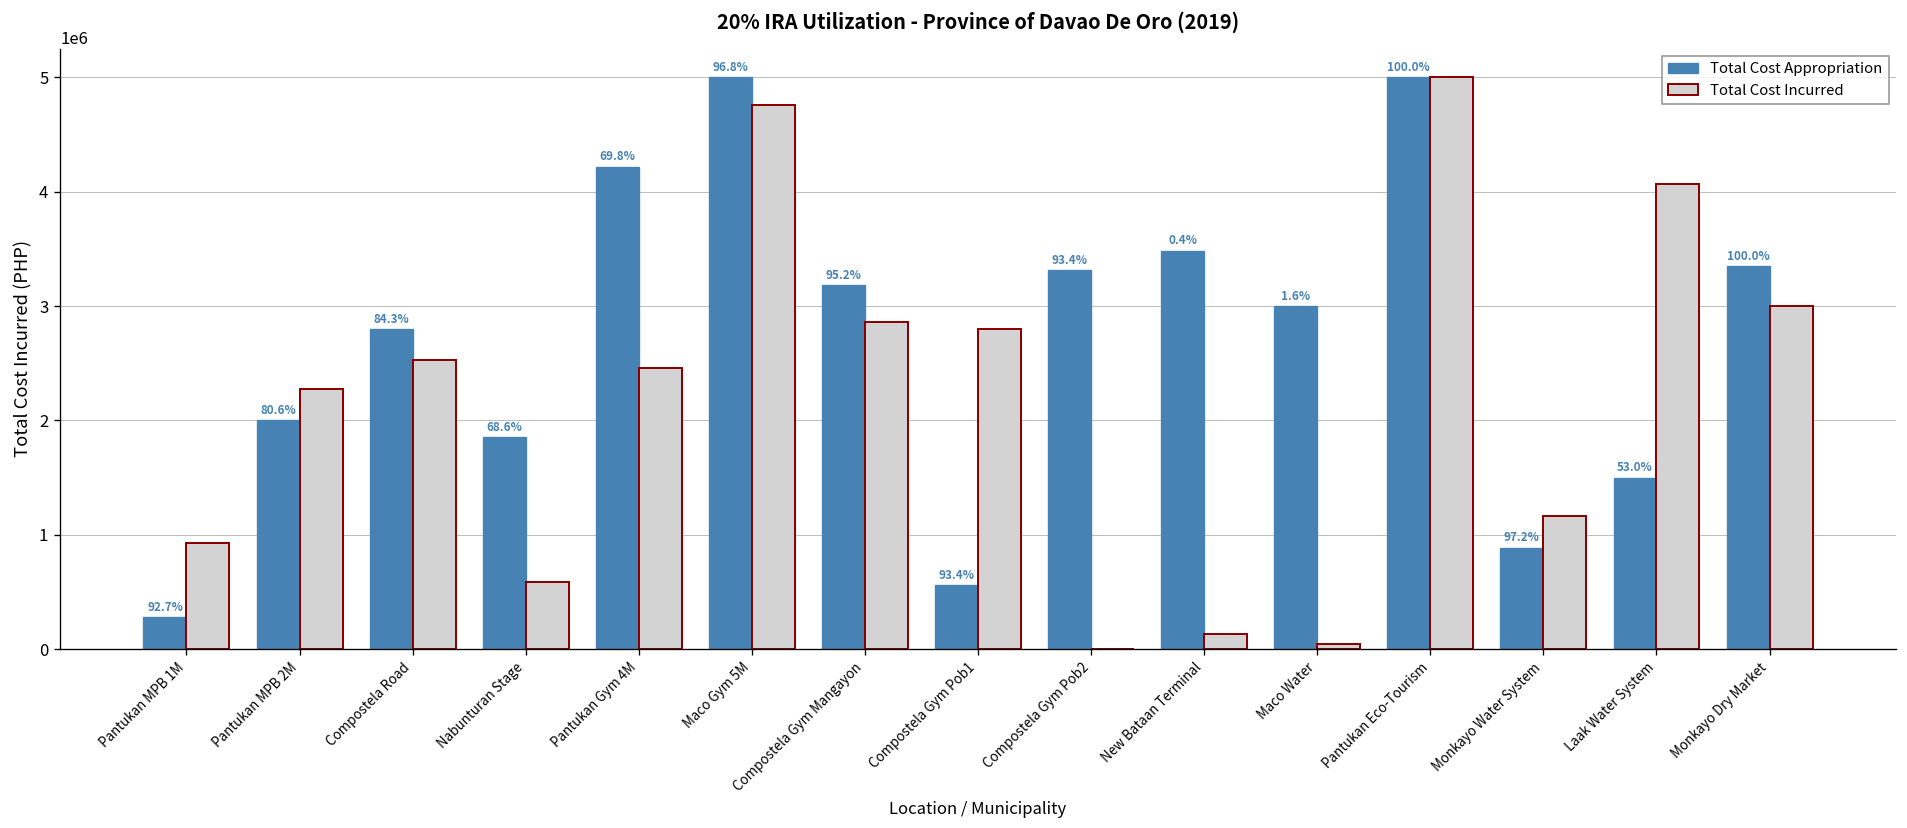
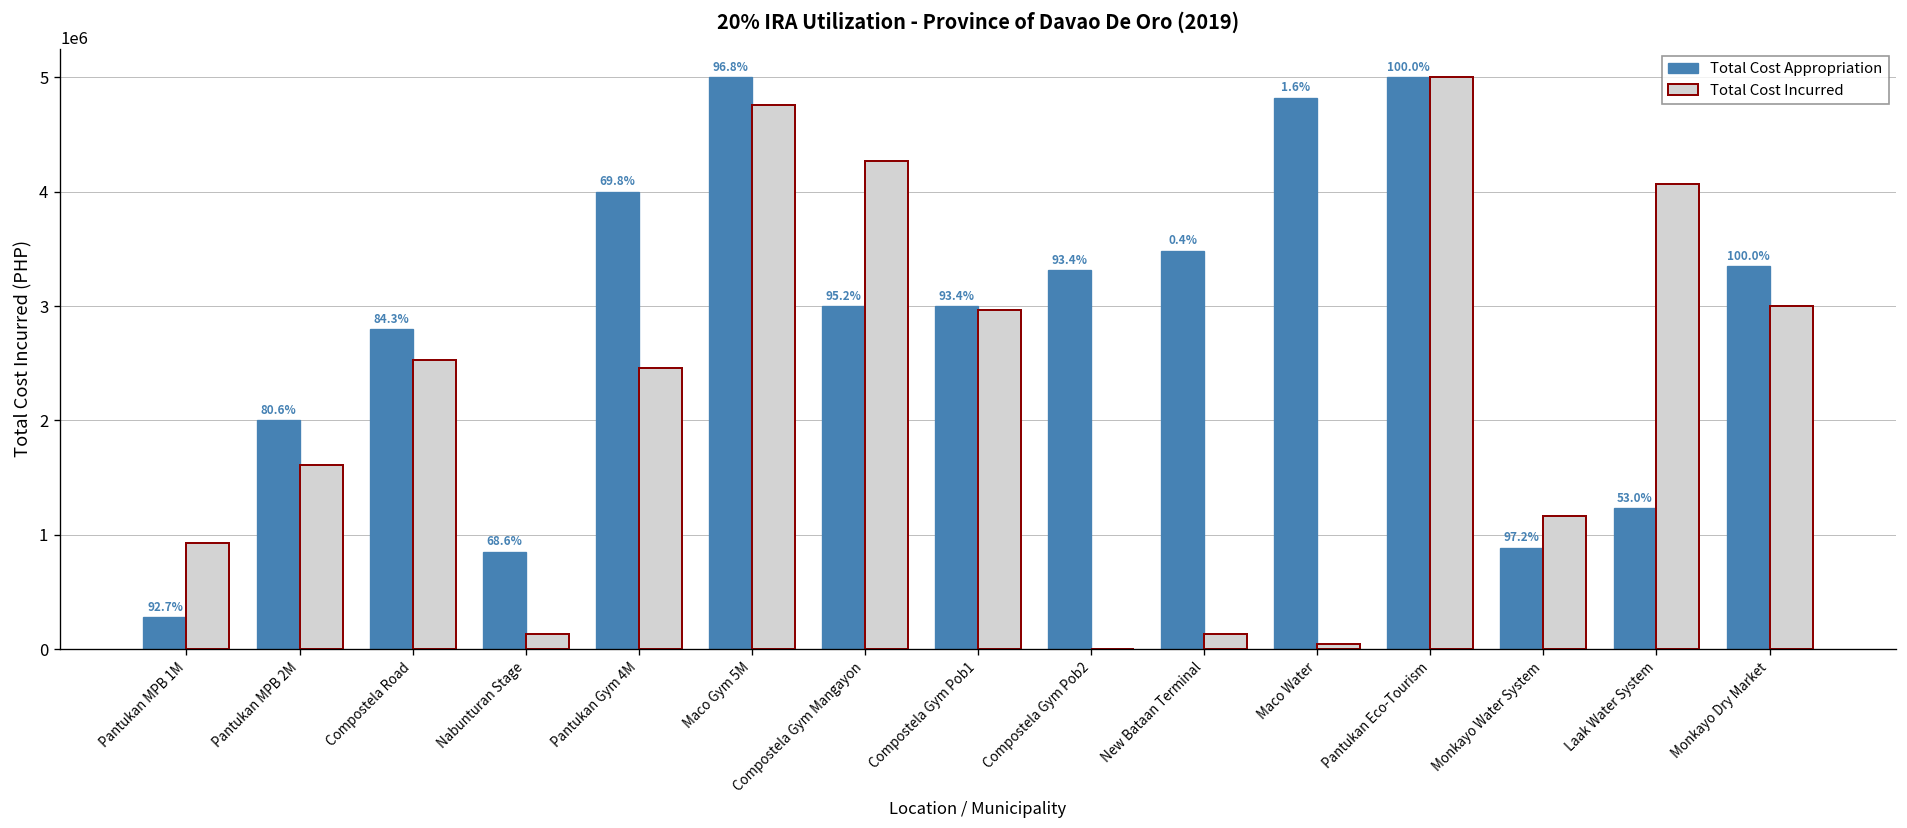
  {
    "Total Cost Appropriation": {
-     "Nabunturan Stage": 1900000,
-     "Pantukan Gym 4M": 4200000,
-     "Compostela Gym Mangayon": 3200000,
-     "Compostela Gym Pob1": 600000,
-     "Maco Water": 3000000,
-     "Laak Water System": 1500000
+     "Nabunturan Stage": 900000,
+     "Pantukan Gym 4M": 4000000,
+     "Compostela Gym Mangayon": 3000000,
+     "Compostela Gym Pob1": 3000000,
+     "Maco Water": 4800000,
+     "Laak Water System": 1200000
    },
    "Total Cost Incurred": {
      "Pantukan MPB 1M": 900000,
-     "Pantukan MPB 2M": 2300000,
+     "Pantukan MPB 2M": 1600000,
      "Compostela Road": 2500000,
-     "Nabunturan Stage": 600000,
+     "Nabunturan Stage": 100000,
      "Pantukan Gym 4M": 2500000,
      "Maco Gym 5M": 4800000,
-     "Compostela Gym Mangayon": 2900000,
-     "Compostela Gym Pob1": 2800000,
+     "Compostela Gym Mangayon": 4300000,
+     "Compostela Gym Pob1": 3000000,
      "Compostela Gym Pob2": 0,
      "New Bataan Terminal": 100000,
      "Maco Water": 0,
      "Pantukan Eco-Tourism": 5000000,
      "Monkayo Water System": 1200000,
      "Laak Water System": 4100000,
      "Monkayo Dry Market": 3000000
    }
  }
